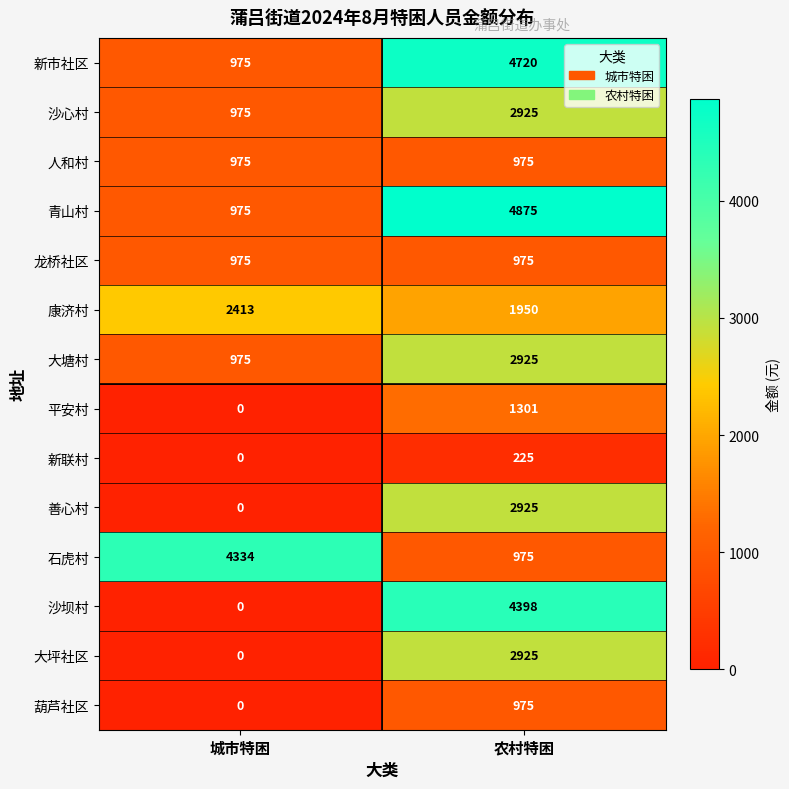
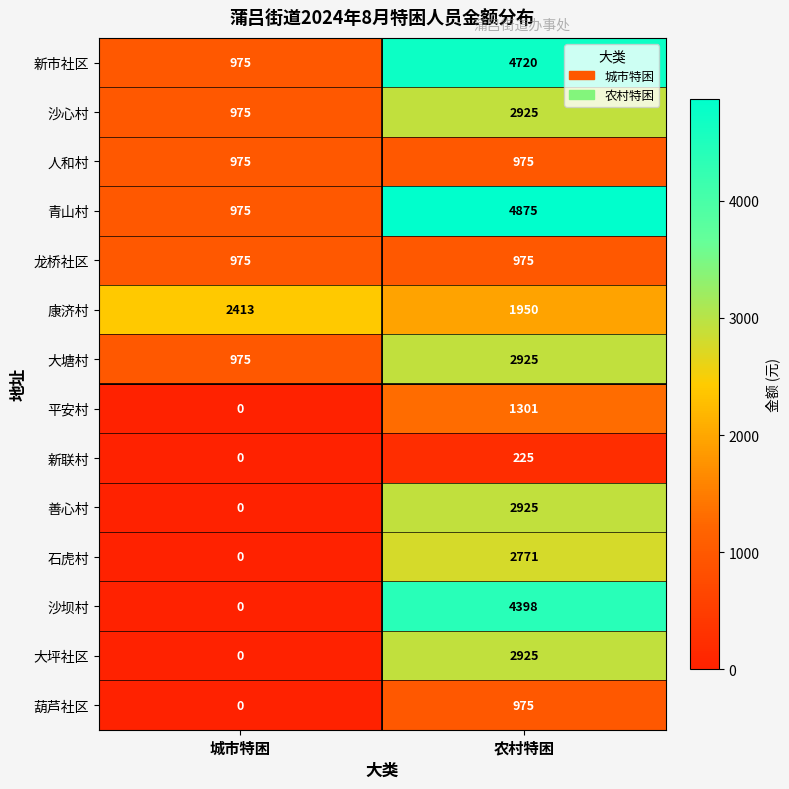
  {
    "新市社区": {
      "城市特困": 975,
      "农村特困": 4720
    },
    "沙心村": {
      "城市特困": 975,
      "农村特困": 2925
    },
    "人和村": {
      "城市特困": 975,
      "农村特困": 975
    },
    "青山村": {
      "城市特困": 975,
      "农村特困": 4875
    },
    "龙桥社区": {
      "城市特困": 975,
      "农村特困": 975
    },
    "康济村": {
      "城市特困": 2413,
      "农村特困": 1950
    },
    "大塘村": {
      "城市特困": 975,
      "农村特困": 2925
    },
    "平安村": {
      "城市特困": 0,
      "农村特困": 1301
    },
    "新联村": {
      "城市特困": 0,
      "农村特困": 225
    },
    "善心村": {
      "城市特困": 0,
      "农村特困": 2925
    },
    "石虎村": {
-     "城市特困": 4334,
-     "农村特困": 975
+     "城市特困": 0,
+     "农村特困": 2771
    },
    "沙坝村": {
      "城市特困": 0,
      "农村特困": 4398
    },
    "大坪社区": {
      "城市特困": 0,
      "农村特困": 2925
    },
    "葫芦社区": {
      "城市特困": 0,
      "农村特困": 975
    }
  }
